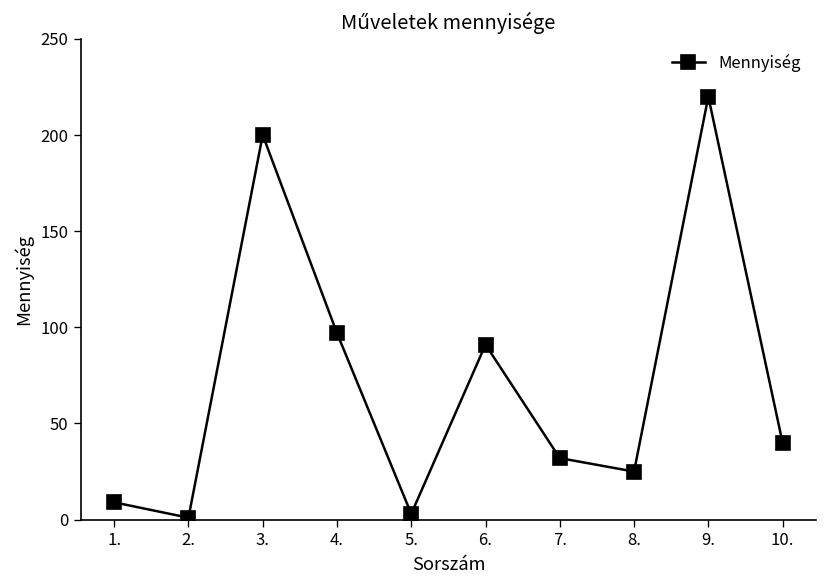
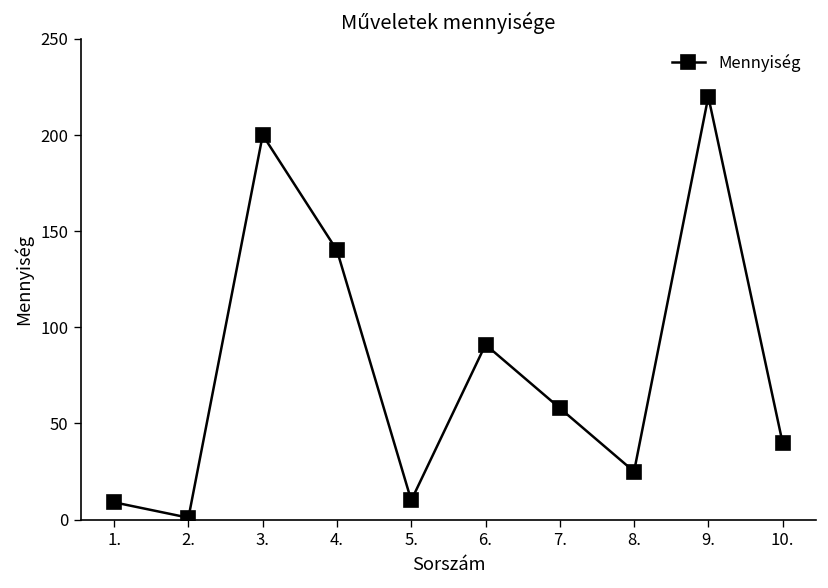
  {
    "1.": 9,
    "2.": 1,
    "3.": 200,
-   "4.": 97,
-   "5.": 3,
+   "4.": 140,
+   "5.": 10,
    "6.": 91,
-   "7.": 32,
+   "7.": 58,
    "8.": 25,
    "9.": 220,
    "10.": 40
  }
